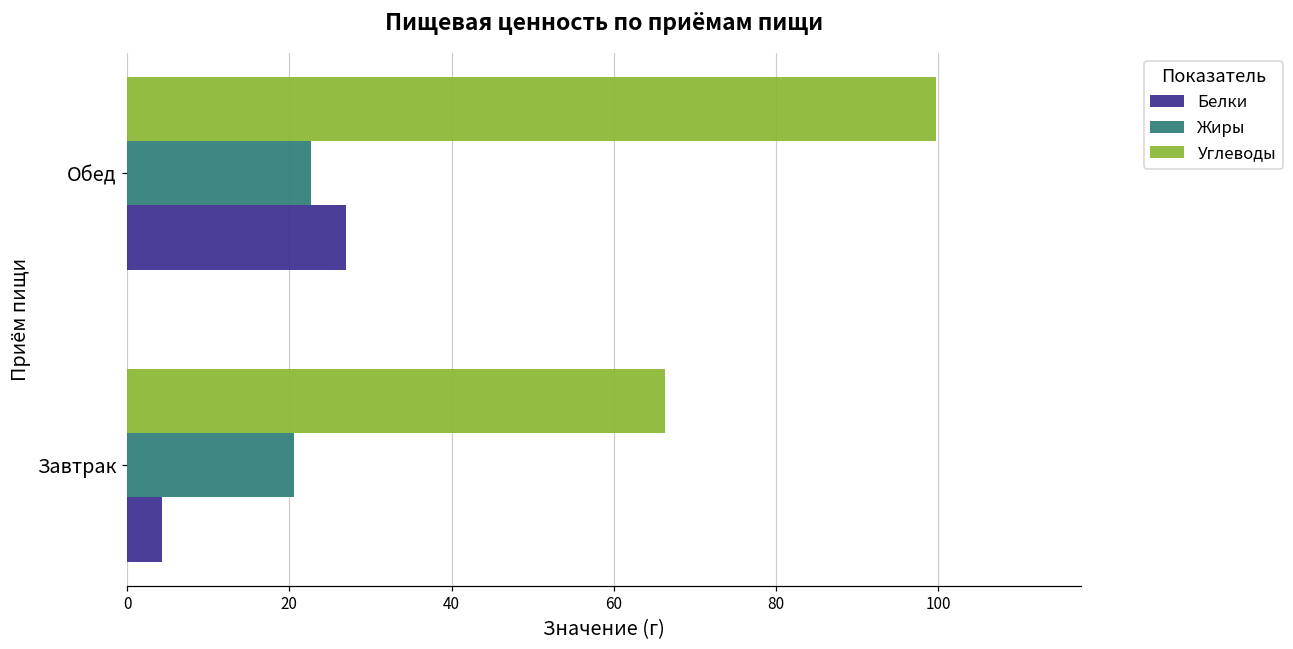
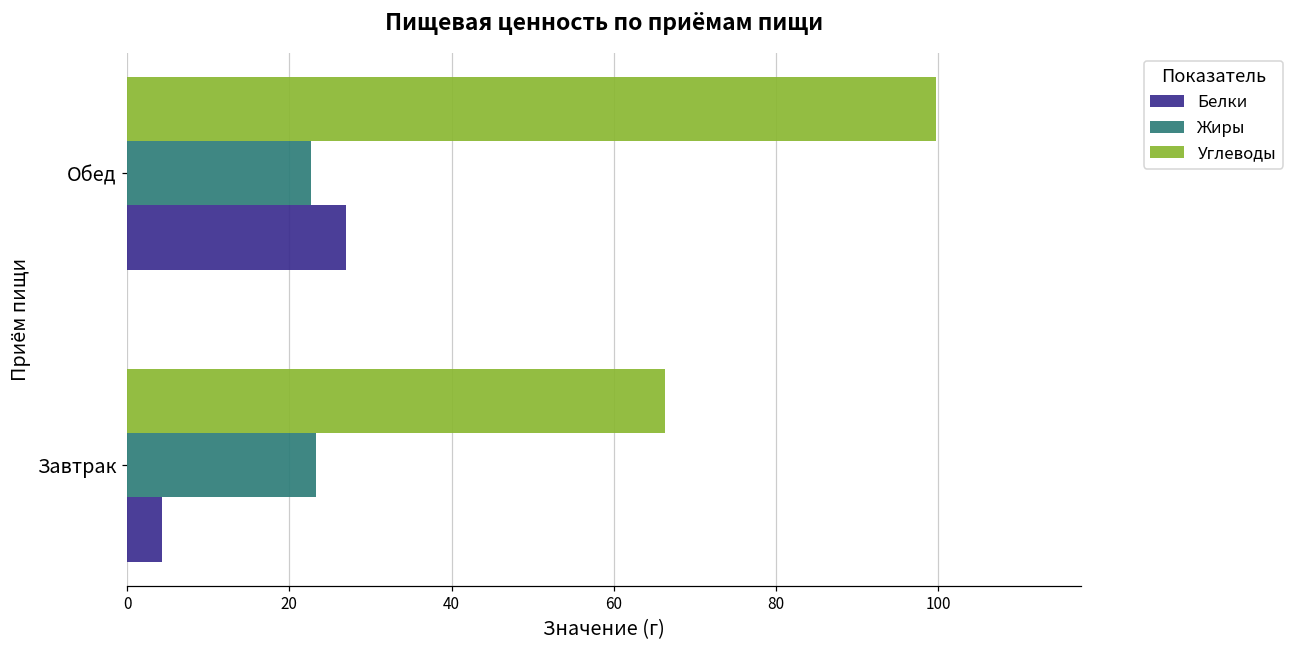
  {
    "Белки": {
      "Обед": 27,
      "Завтрак": 4
    },
    "Жиры": {
      "Обед": 23,
-     "Завтрак": 21
+     "Завтрак": 23
    },
    "Углеводы": {
      "Обед": 100,
      "Завтрак": 66
    }
  }
